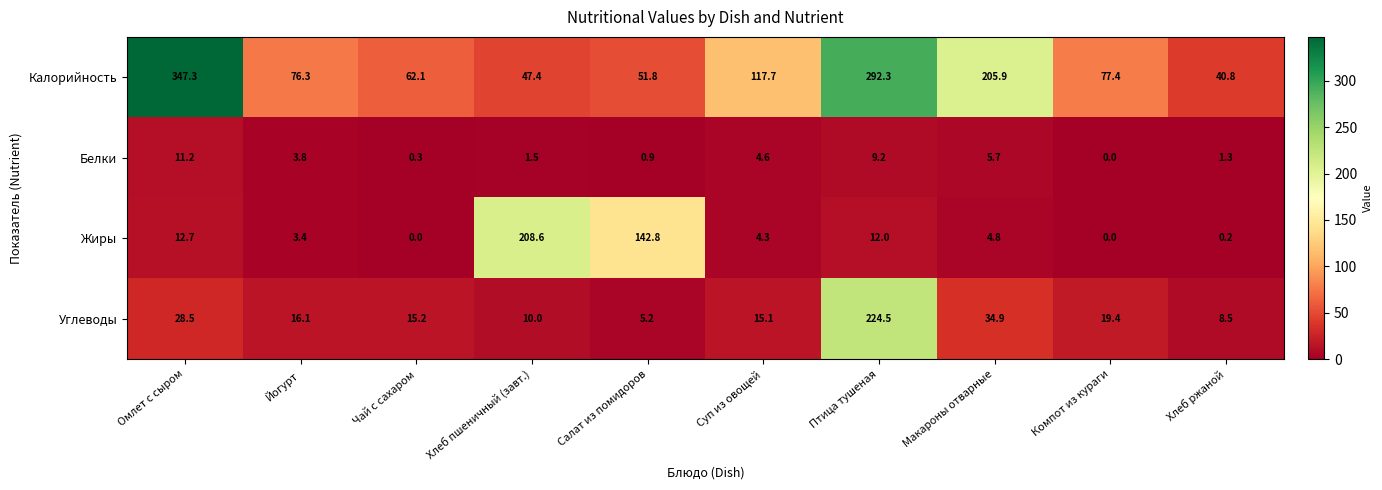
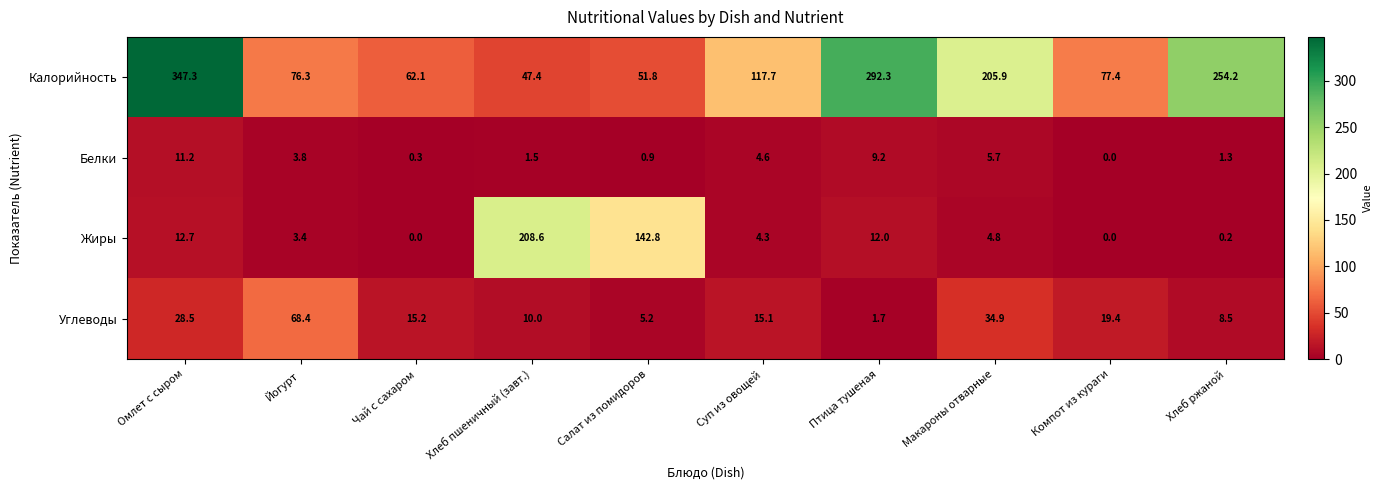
  {
    "Калорийность": {
      "Омлет с сыром": 347.3,
      "Йогурт": 76.3,
      "Чай с сахаром": 62.1,
      "Хлеб пшеничный (завт.)": 47.4,
      "Салат из помидоров": 51.8,
      "Суп из овощей": 117.7,
      "Птица тушеная": 292.3,
      "Макароны отварные": 205.9,
      "Компот из кураги": 77.4,
-     "Хлеб ржаной": 40.8
+     "Хлеб ржаной": 254.2
    },
    "Белки": {
      "Омлет с сыром": 11.2,
      "Йогурт": 3.8,
      "Чай с сахаром": 0.3,
      "Хлеб пшеничный (завт.)": 1.5,
      "Салат из помидоров": 0.9,
      "Суп из овощей": 4.6,
      "Птица тушеная": 9.2,
      "Макароны отварные": 5.7,
      "Компот из кураги": 0.0,
      "Хлеб ржаной": 1.3
    },
    "Жиры": {
      "Омлет с сыром": 12.7,
      "Йогурт": 3.4,
      "Чай с сахаром": 0.0,
      "Хлеб пшеничный (завт.)": 208.6,
      "Салат из помидоров": 142.8,
      "Суп из овощей": 4.3,
      "Птица тушеная": 12.0,
      "Макароны отварные": 4.8,
      "Компот из кураги": 0.0,
      "Хлеб ржаной": 0.2
    },
    "Углеводы": {
      "Омлет с сыром": 28.5,
-     "Йогурт": 16.1,
+     "Йогурт": 68.4,
      "Чай с сахаром": 15.2,
      "Хлеб пшеничный (завт.)": 10.0,
      "Салат из помидоров": 5.2,
      "Суп из овощей": 15.1,
-     "Птица тушеная": 224.5,
+     "Птица тушеная": 1.7,
      "Макароны отварные": 34.9,
      "Компот из кураги": 19.4,
      "Хлеб ржаной": 8.5
    }
  }
